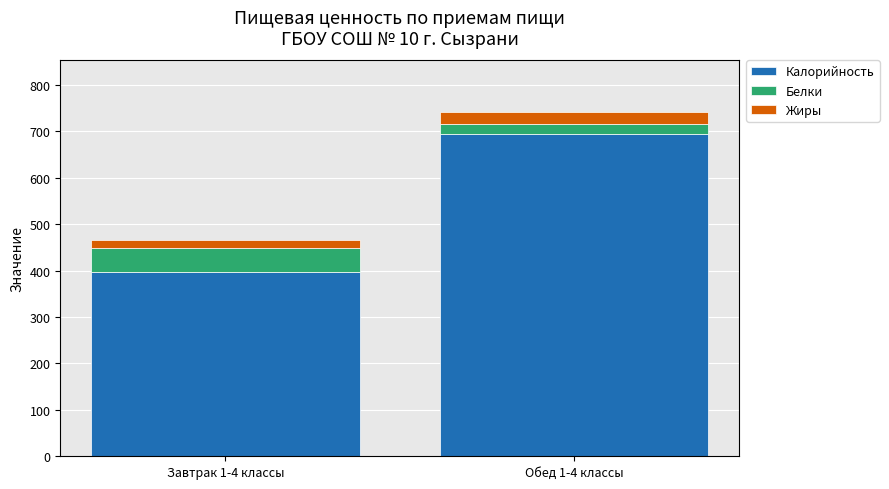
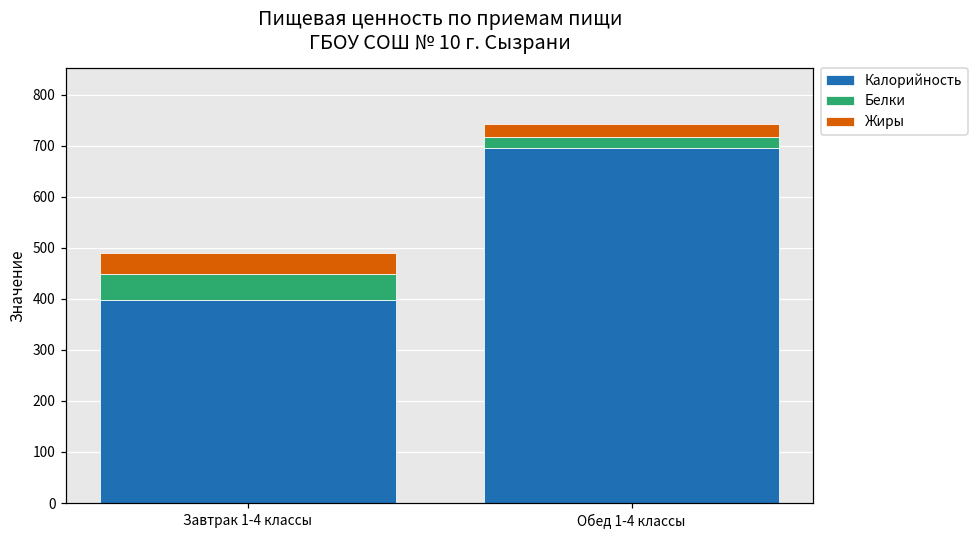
  {
    "Калорийность": {
      "Завтрак 1-4 классы": 400,
      "Обед 1-4 классы": 700
    },
    "Белки": {
      "Завтрак 1-4 классы": 50,
      "Обед 1-4 классы": 20
    },
    "Жиры": {
-     "Завтрак 1-4 классы": 20,
+     "Завтрак 1-4 классы": 40,
      "Обед 1-4 классы": 30
    }
  }
